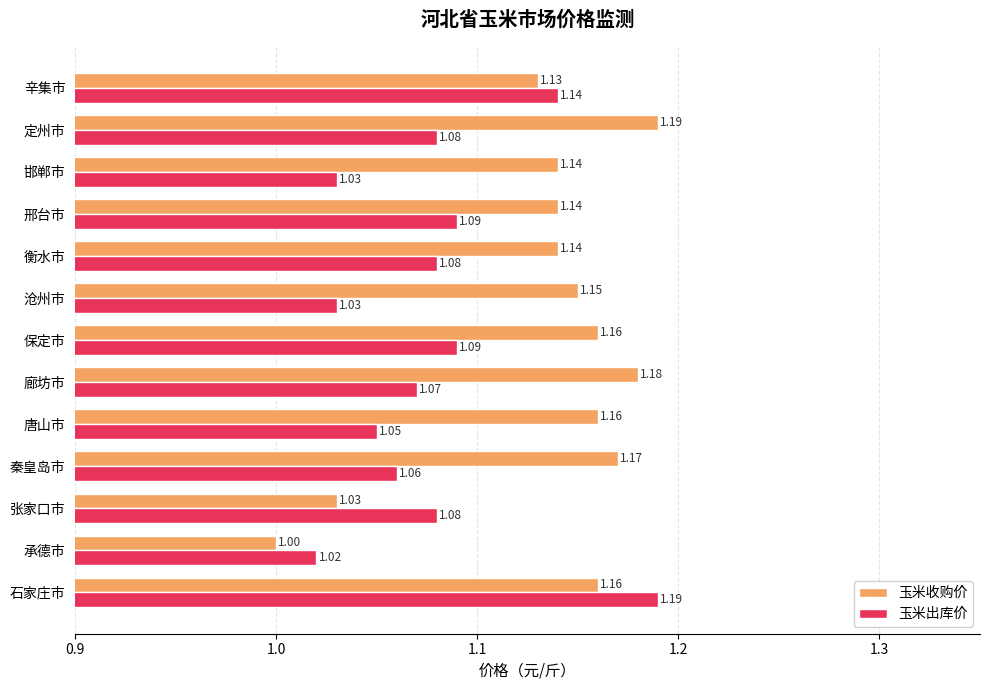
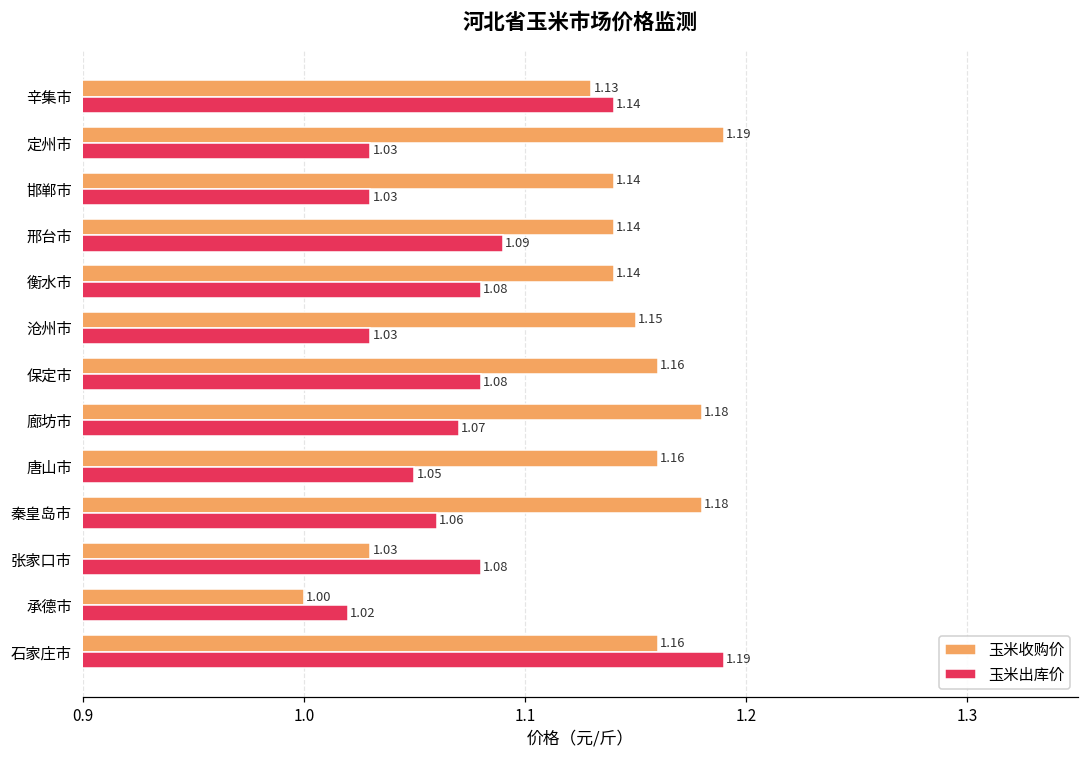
  {
    "玉米收购价": {
      "辛集市": 1.13,
      "定州市": 1.19,
      "邯郸市": 1.14,
      "邢台市": 1.14,
      "衡水市": 1.14,
      "沧州市": 1.15,
      "保定市": 1.16,
      "廊坊市": 1.18,
      "唐山市": 1.16,
-     "秦皇岛市": 1.17,
+     "秦皇岛市": 1.18,
      "张家口市": 1.03,
      "承德市": 1.00,
      "石家庄市": 1.16
    },
    "玉米出库价": {
      "辛集市": 1.14,
-     "定州市": 1.08,
+     "定州市": 1.03,
      "邯郸市": 1.03,
      "邢台市": 1.09,
      "衡水市": 1.08,
      "沧州市": 1.03,
-     "保定市": 1.09,
+     "保定市": 1.08,
      "廊坊市": 1.07,
      "唐山市": 1.05,
      "秦皇岛市": 1.06,
      "张家口市": 1.08,
      "承德市": 1.02,
      "石家庄市": 1.19
    }
  }
